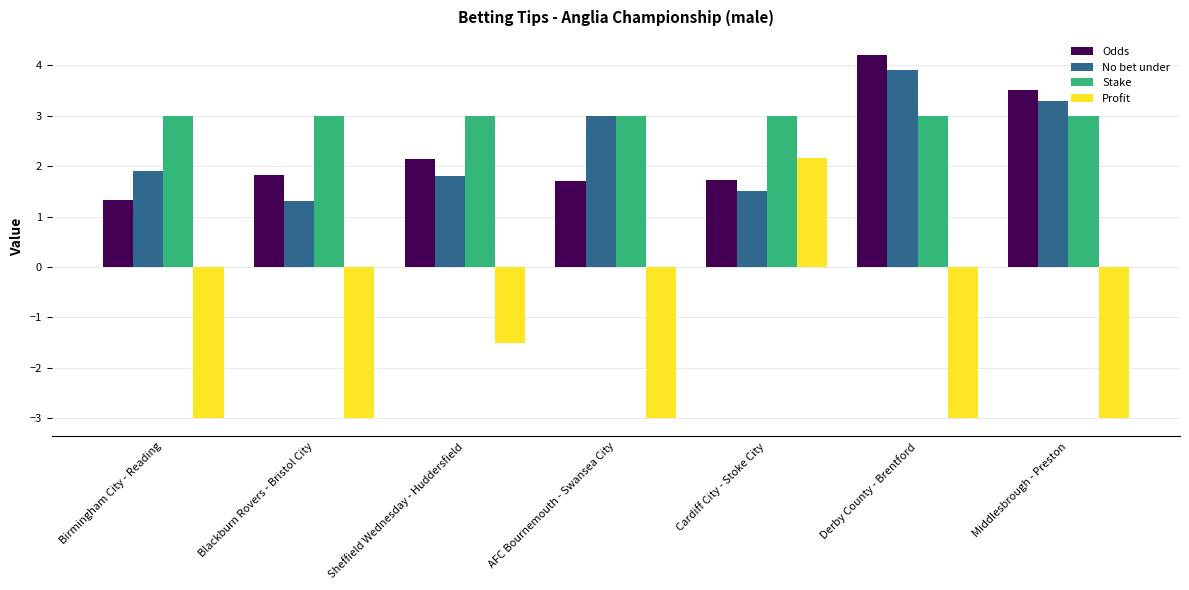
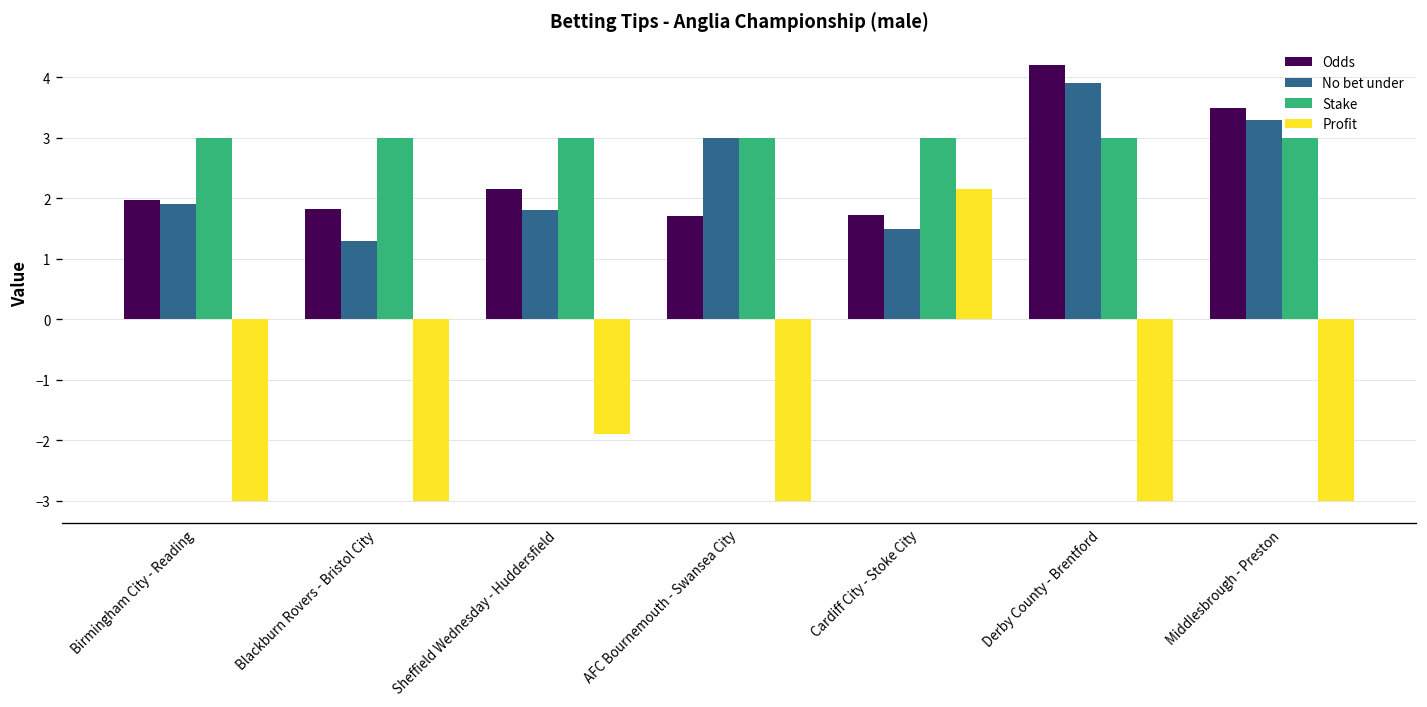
  {
    "Odds": {
-     "Birmingham City - Reading": 1.3,
+     "Birmingham City - Reading": 2.0,
      "Blackburn Rovers - Bristol City": 1.8,
      "Sheffield Wednesday - Huddersfield": 2.2,
      "AFC Bournemouth - Swansea City": 1.7,
      "Cardiff City - Stoke City": 1.7,
      "Derby County - Brentford": 4.2,
      "Middlesbrough - Preston": 3.5
    },
    "No bet under": {
      "Birmingham City - Reading": 1.9,
      "Blackburn Rovers - Bristol City": 1.3,
      "Sheffield Wednesday - Huddersfield": 1.8,
      "AFC Bournemouth - Swansea City": 3.0,
      "Cardiff City - Stoke City": 1.5,
      "Derby County - Brentford": 3.9,
      "Middlesbrough - Preston": 3.3
    },
    "Stake": {
      "Birmingham City - Reading": 3.0,
      "Blackburn Rovers - Bristol City": 3.0,
      "Sheffield Wednesday - Huddersfield": 3.0,
      "AFC Bournemouth - Swansea City": 3.0,
      "Cardiff City - Stoke City": 3.0,
      "Derby County - Brentford": 3.0,
      "Middlesbrough - Preston": 3.0
    },
    "Profit": {
      "Birmingham City - Reading": -3.0,
      "Blackburn Rovers - Bristol City": -3.0,
-     "Sheffield Wednesday - Huddersfield": -1.5,
+     "Sheffield Wednesday - Huddersfield": -1.9,
      "AFC Bournemouth - Swansea City": -3.0,
      "Cardiff City - Stoke City": 2.2,
      "Derby County - Brentford": -3.0,
      "Middlesbrough - Preston": -3.0
    }
  }
